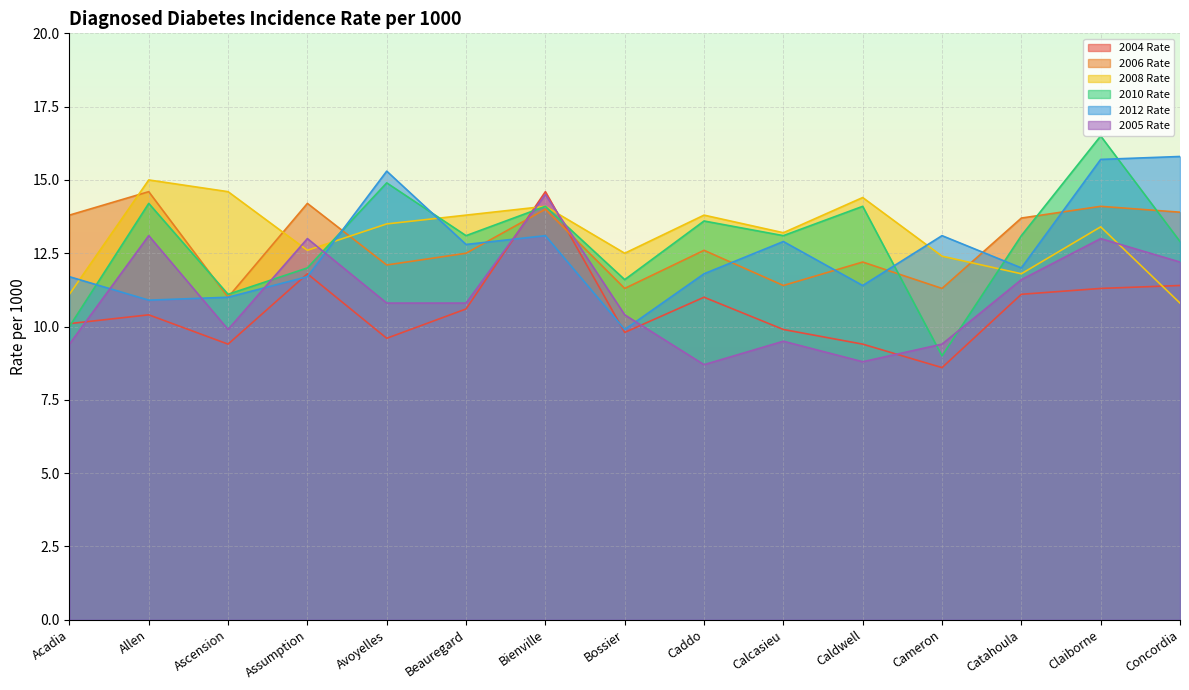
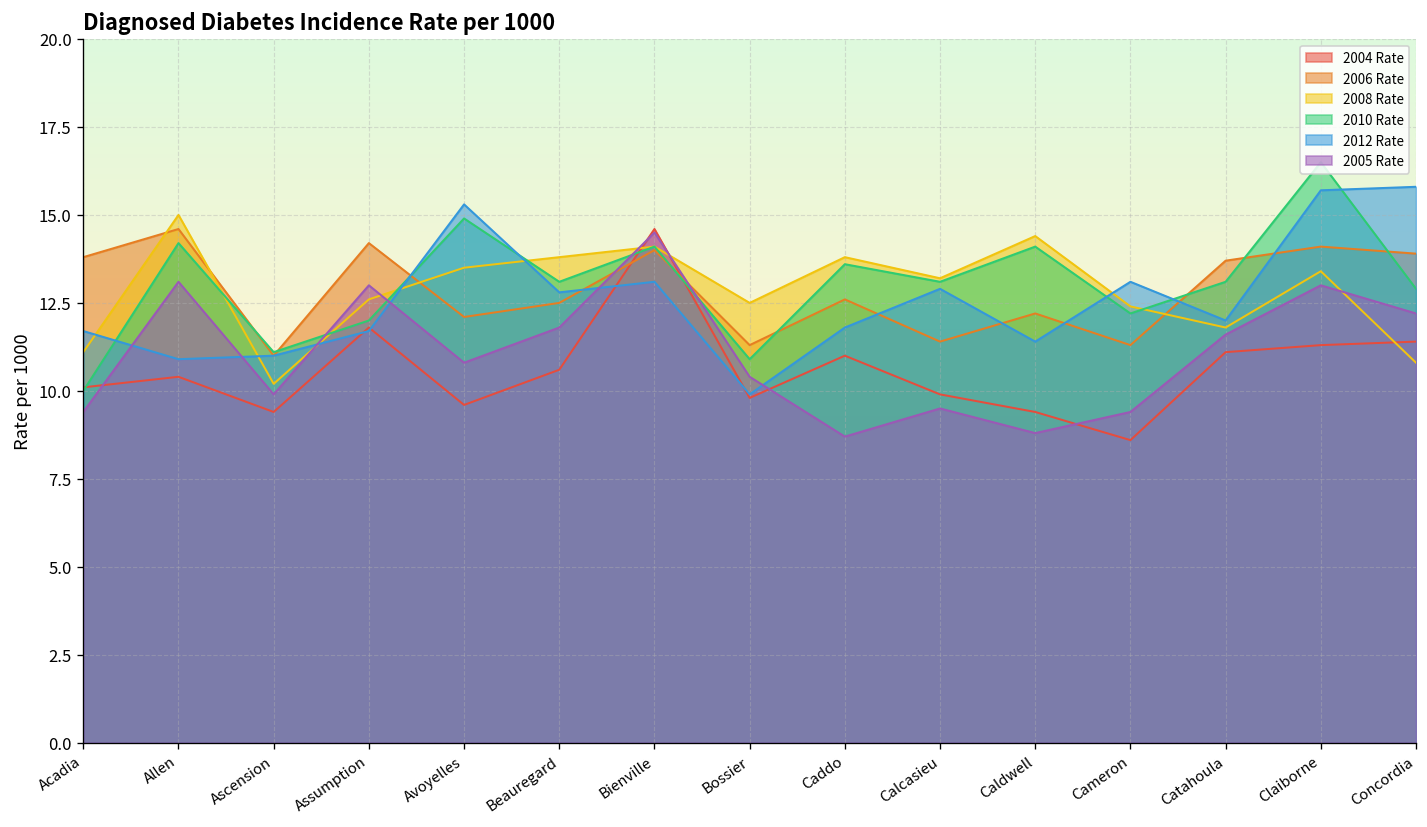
  {
    "2008 Rate": {
      "Acadia": 11.1,
      "Allen": 15.0,
-     "Ascension": 14.6,
+     "Ascension": 10.2,
      "Assumption": 12.6,
      "Avoyelles": 13.5,
      "Beauregard": 13.8,
      "Bossier": 12.5,
      "Caddo": 13.8,
      "Calcasieu": 13.2,
      "Caldwell": 14.4,
      "Cameron": 12.4,
      "Catahoula": 11.8,
      "Claiborne": 13.4,
      "Concordia": 10.8
    },
    "2010 Rate": {
      "Acadia": 10.0,
      "Allen": 14.2,
      "Ascension": 11.1,
      "Assumption": 12.0,
      "Avoyelles": 14.9,
      "Beauregard": 13.1,
-     "Bossier": 11.6,
+     "Bossier": 10.9,
      "Caddo": 13.6,
      "Calcasieu": 13.1,
      "Caldwell": 14.1,
-     "Cameron": 9.0,
+     "Cameron": 12.2,
      "Catahoula": 13.1,
      "Claiborne": 16.5,
      "Concordia": 12.9
    },
    "2012 Rate": {
      "Acadia": 11.7,
      "Allen": 10.9,
      "Assumption": 11.7,
      "Avoyelles": 15.3,
      "Beauregard": 12.8,
      "Bienville": 13.1,
      "Bossier": 9.9,
      "Caddo": 11.8,
      "Calcasieu": 12.9,
      "Caldwell": 11.4,
      "Cameron": 13.1,
      "Catahoula": 12.0,
      "Claiborne": 15.7,
      "Concordia": 15.8
    },
    "2005 Rate": {
      "Acadia": 9.4,
      "Allen": 13.1,
      "Ascension": 9.9,
      "Assumption": 13.0,
      "Avoyelles": 10.8,
-     "Beauregard": 10.8,
+     "Beauregard": 11.8,
      "Bienville": 14.5,
      "Bossier": 10.4,
      "Caddo": 8.7,
      "Calcasieu": 9.5,
      "Caldwell": 8.8,
      "Cameron": 9.4,
      "Catahoula": 11.6,
      "Claiborne": 13.0,
      "Concordia": 12.2
    }
  }
